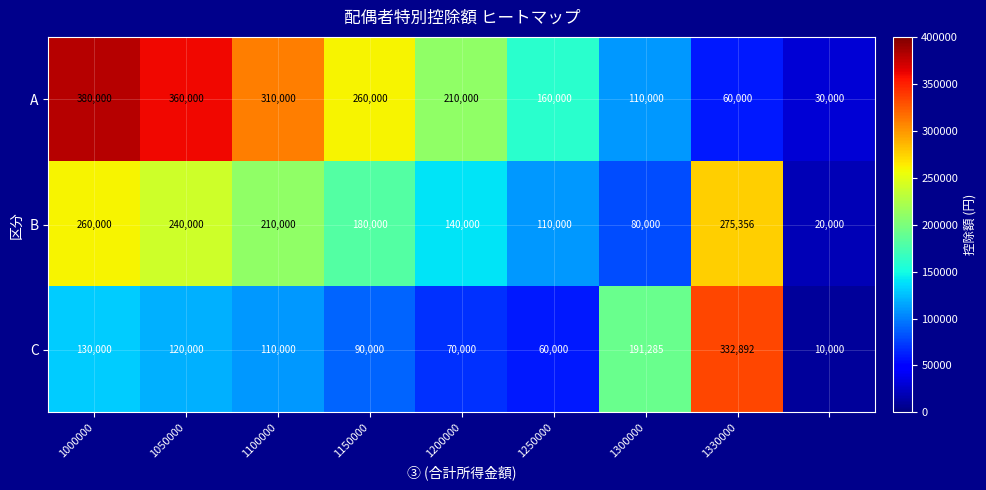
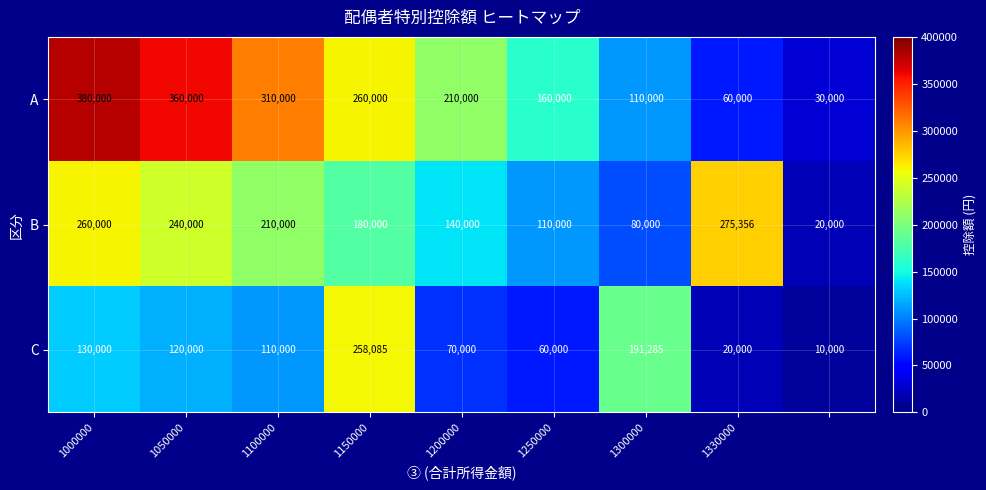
  {
    "A": {
      "1000000": "380,000",
      "1050000": "360,000",
      "1100000": "310,000",
      "1150000": "260,000",
      "1200000": "210,000",
      "1250000": "160,000",
      "1300000": "110,000",
      "1330000": "60,000"
    },
    "B": {
      "1000000": "260,000",
      "1050000": "240,000",
      "1100000": "210,000",
      "1150000": "180,000",
      "1200000": "140,000",
      "1250000": "110,000",
      "1300000": "80,000",
      "1330000": "275,356"
    },
    "C": {
      "1000000": "130,000",
      "1050000": "120,000",
      "1100000": "110,000",
-     "1150000": "90,000",
+     "1150000": "258,085",
      "1200000": "70,000",
      "1250000": "60,000",
      "1300000": "191,285",
-     "1330000": "332,892"
+     "1330000": "20,000"
    }
  }
